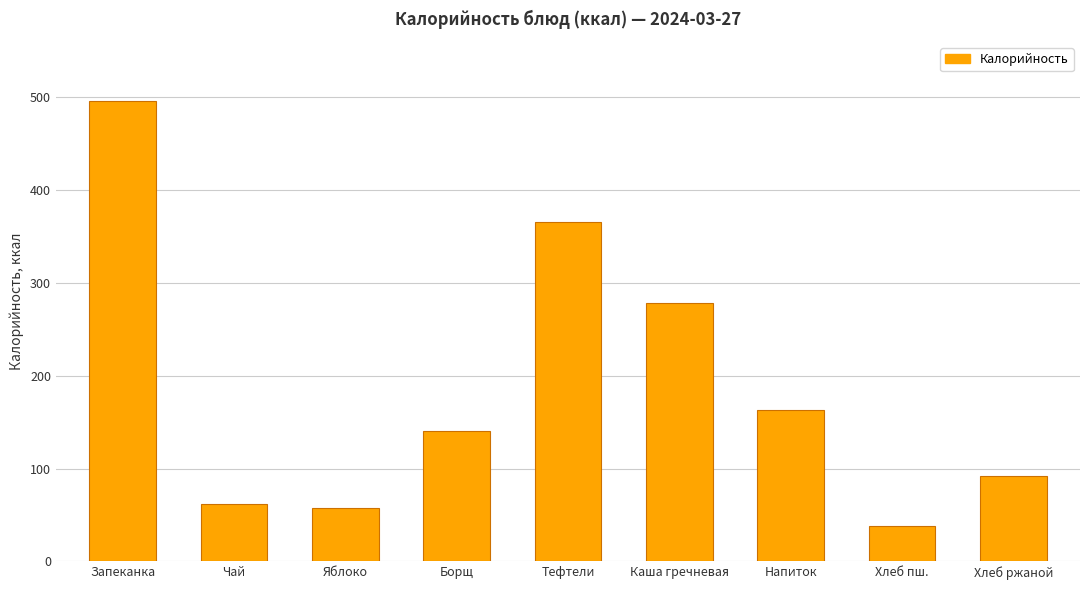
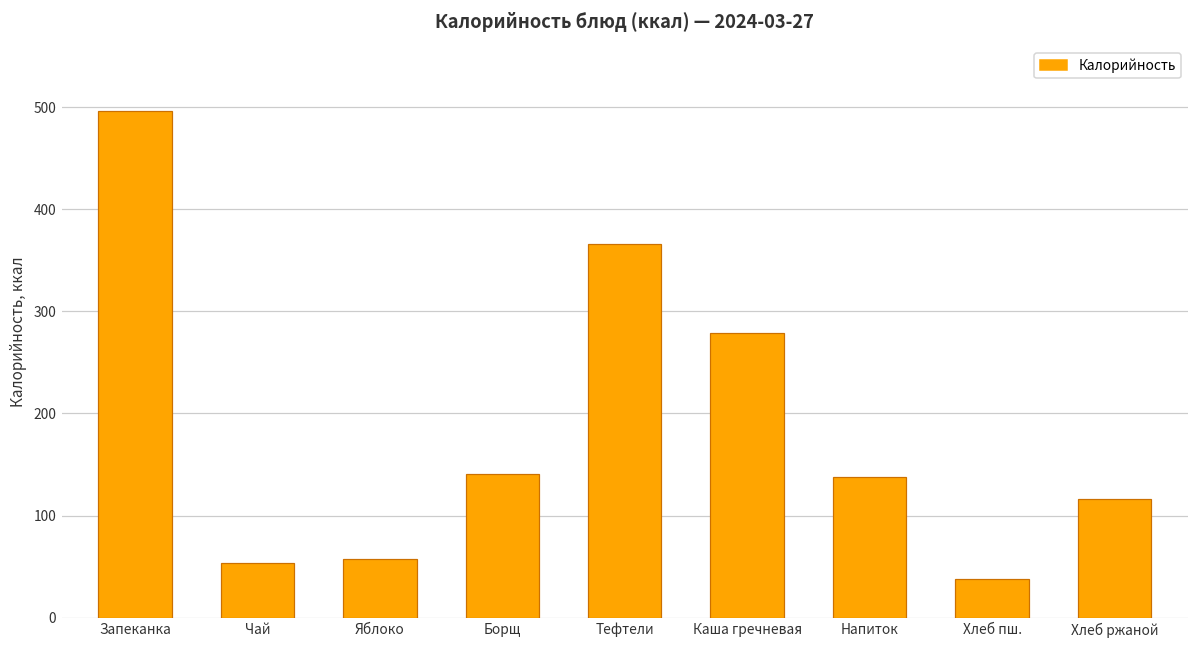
  {
    "Запеканка": 500,
-   "Чай": 60,
+   "Чай": 50,
    "Яблоко": 60,
    "Борщ": 140,
    "Тефтели": 370,
    "Каша гречневая": 280,
-   "Напиток": 160,
+   "Напиток": 140,
    "Хлеб пш.": 40,
-   "Хлеб ржаной": 90
+   "Хлеб ржаной": 120
  }
